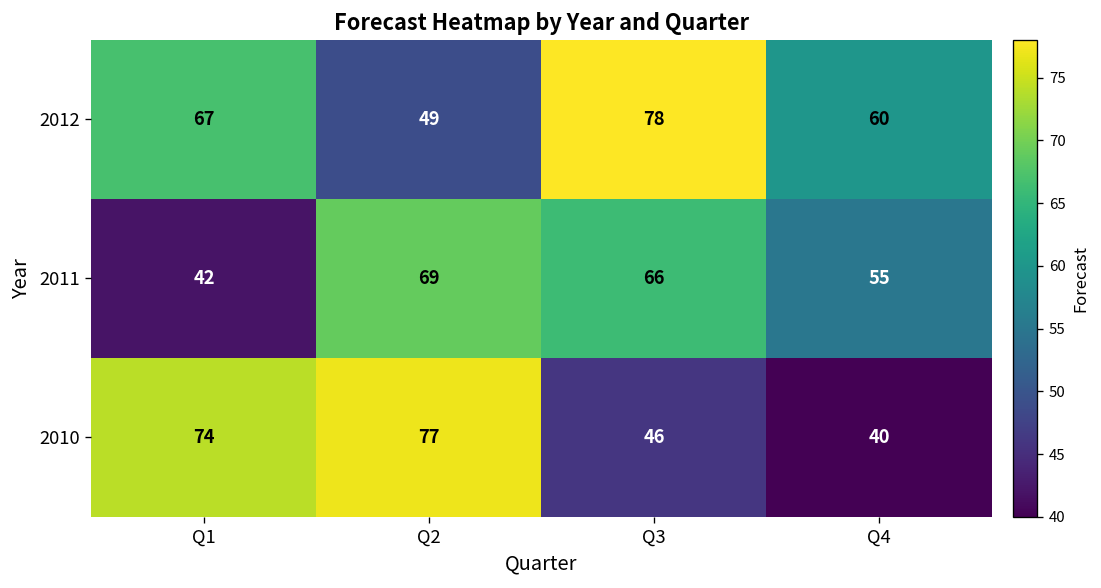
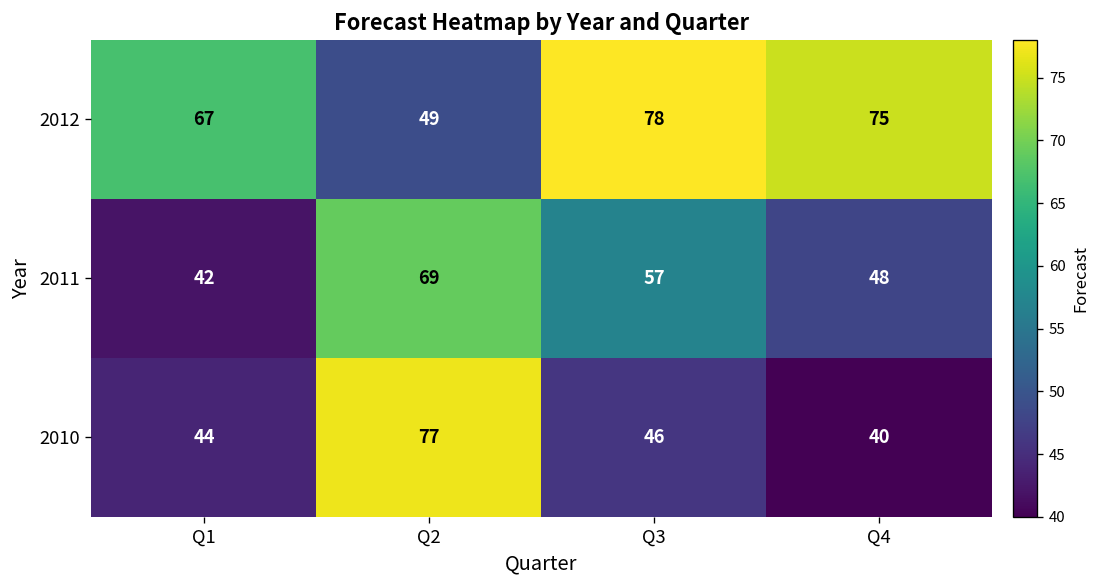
  {
    "2012": {
      "Q1": 67,
      "Q2": 49,
      "Q3": 78,
-     "Q4": 60
+     "Q4": 75
    },
    "2011": {
      "Q1": 42,
      "Q2": 69,
-     "Q3": 66,
-     "Q4": 55
+     "Q3": 57,
+     "Q4": 48
    },
    "2010": {
-     "Q1": 74,
+     "Q1": 44,
      "Q2": 77,
      "Q3": 46,
      "Q4": 40
    }
  }
